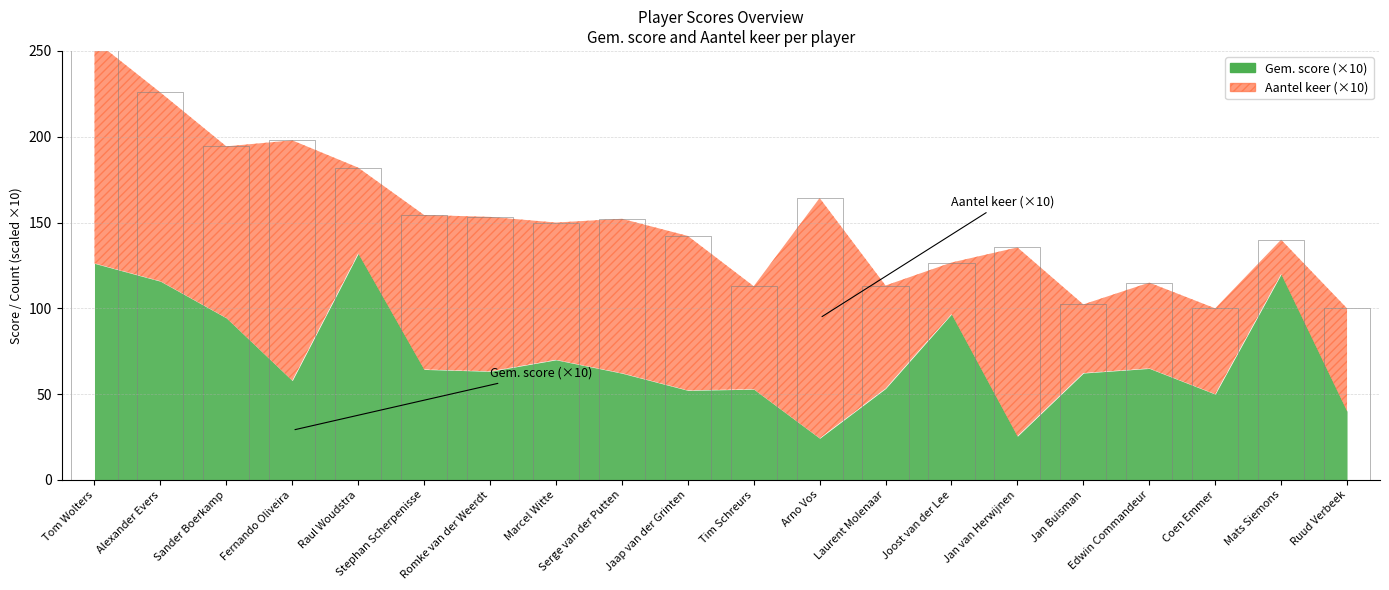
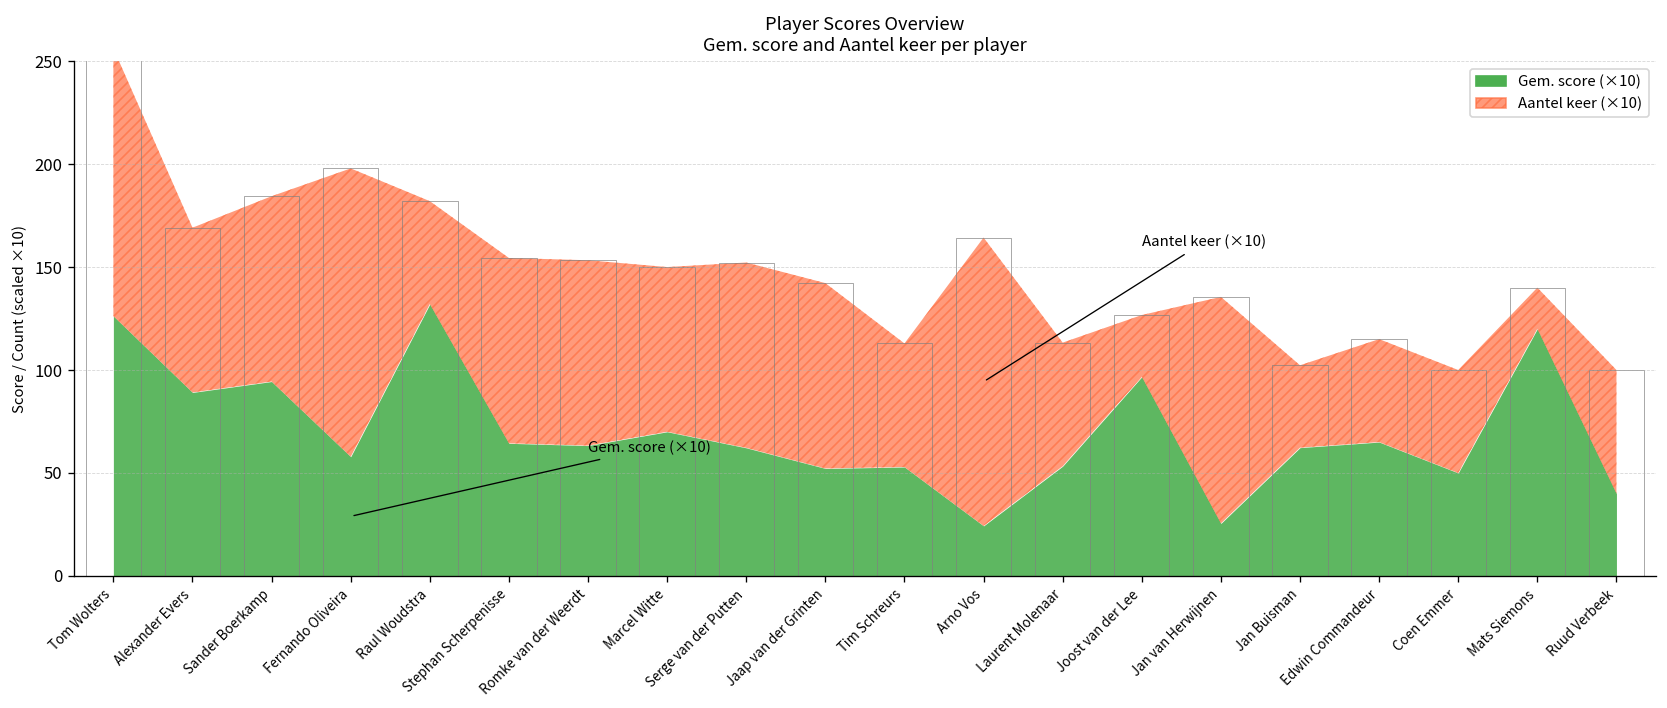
  {
    "Gem. score (×10)": {
      "Tom Wolters": 126,
-     "Alexander Evers": 116,
+     "Alexander Evers": 89,
      "Sander Boerkamp": 94,
      "Fernando Oliveira": 58,
      "Raul Woudstra": 132,
      "Marcel Witte": 70,
      "Serge van der Putten": 62,
      "Jaap van der Grinten": 52,
      "Tim Schreurs": 53,
      "Arno Vos": 24,
      "Laurent Molenaar": 53,
      "Jan van Herwijnen": 26,
      "Jan Buisman": 62,
      "Edwin Commandeur": 65,
      "Coen Emmer": 50,
      "Mats Siemons": 120,
      "Ruud Verbeek": 40
    },
    "Aantel keer (×10)": {
-     "Alexander Evers": 110,
-     "Sander Boerkamp": 100,
+     "Alexander Evers": 80,
+     "Sander Boerkamp": 90,
      "Fernando Oliveira": 140,
      "Raul Woudstra": 50,
      "Stephan Scherpenisse": 90,
      "Romke van der Weerdt": 90,
      "Marcel Witte": 80,
      "Serge van der Putten": 90,
      "Jaap van der Grinten": 90,
      "Tim Schreurs": 60,
      "Arno Vos": 140,
      "Jan Buisman": 40,
      "Edwin Commandeur": 50,
      "Coen Emmer": 50,
      "Mats Siemons": 20,
      "Ruud Verbeek": 60
    }
  }
